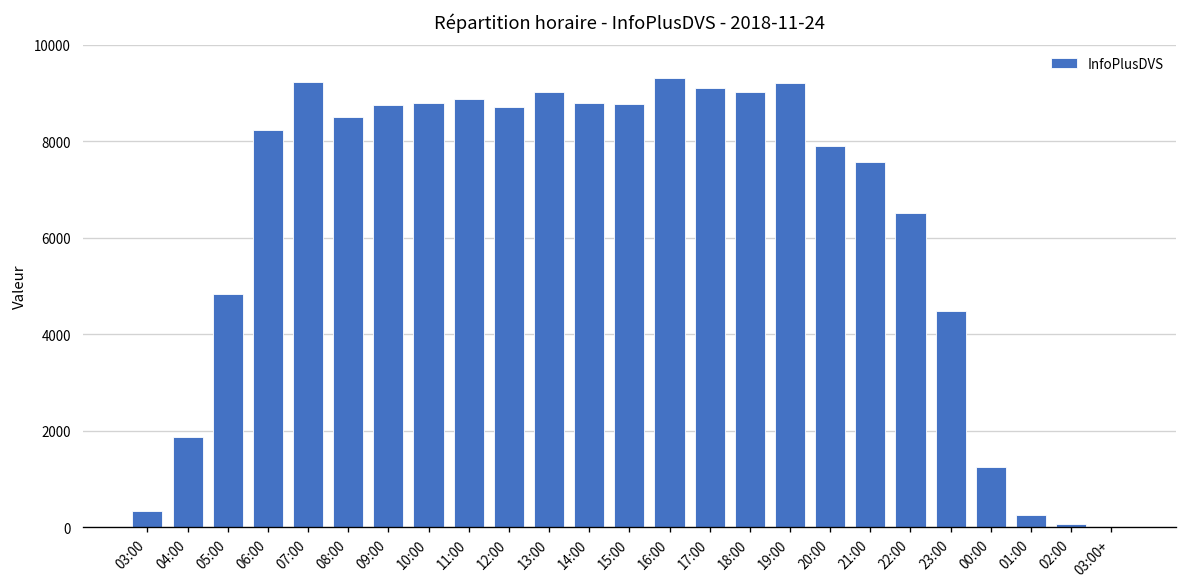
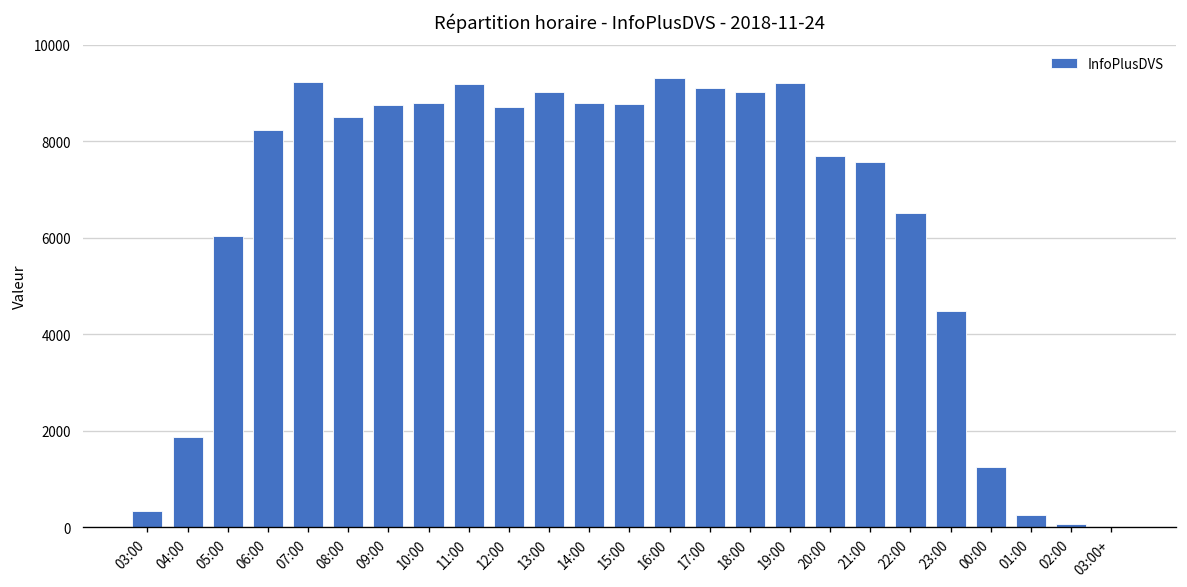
  {
    "03:00": 300,
    "04:00": 1900,
-   "05:00": 4800,
+   "05:00": 6000,
    "06:00": 8200,
    "07:00": 9200,
    "08:00": 8500,
    "09:00": 8700,
    "10:00": 8800,
-   "11:00": 8900,
+   "11:00": 9200,
    "12:00": 8700,
    "13:00": 9000,
    "14:00": 8800,
    "15:00": 8800,
    "16:00": 9300,
    "17:00": 9100,
    "18:00": 9000,
    "19:00": 9200,
-   "20:00": 7900,
+   "20:00": 7700,
    "21:00": 7600,
    "22:00": 6500,
    "23:00": 4500,
    "00:00": 1200,
    "01:00": 200,
    "02:00": 100
  }
